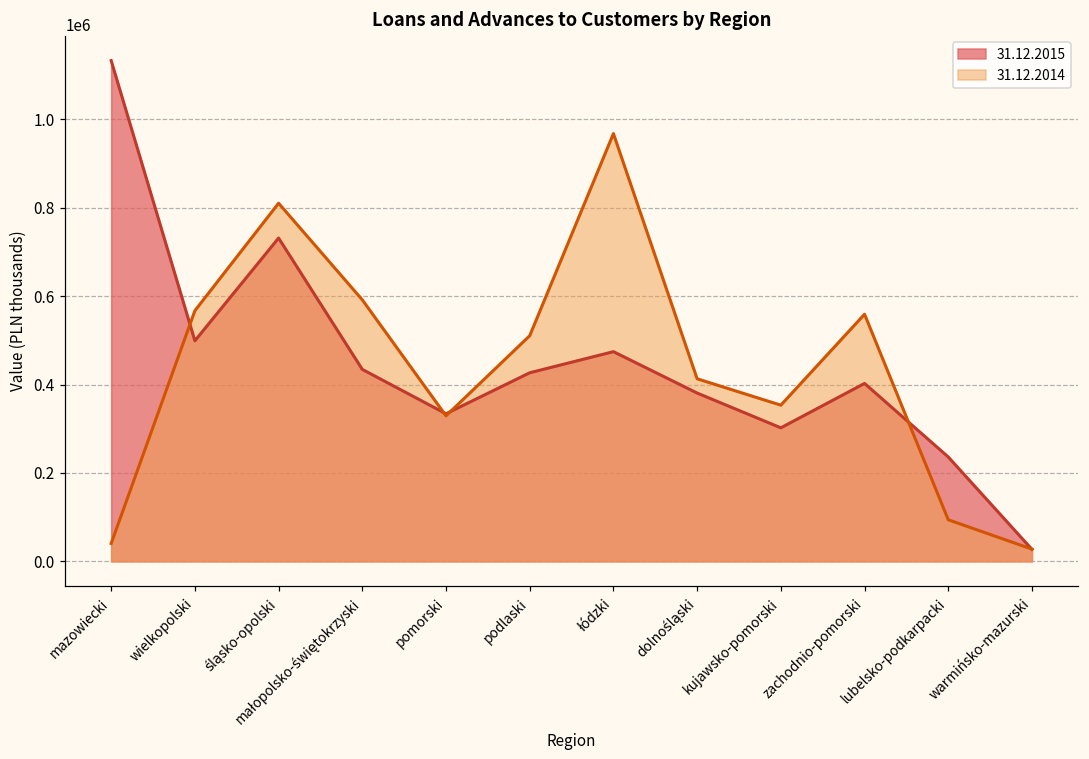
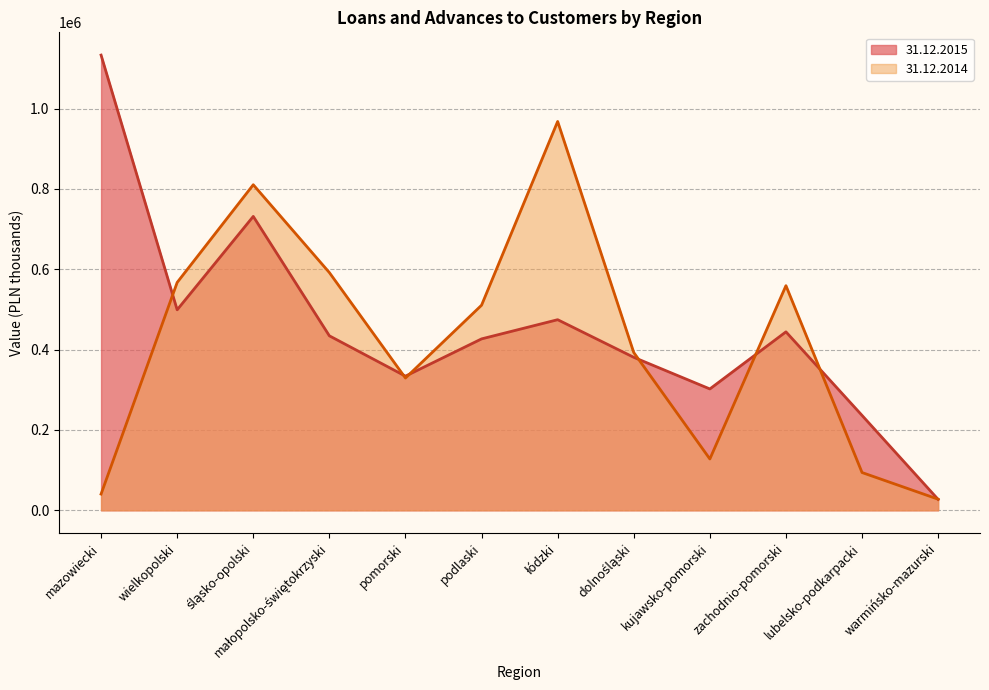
  {
    "31.12.2015": {
      "mazowiecki": 1130000,
      "wielkopolski": 500000,
      "śląsko-opolski": 730000,
      "małopolsko-świętokrzyski": 430000,
      "podlaski": 430000,
      "łódzki": 470000,
      "dolnośląski": 380000,
      "kujawsko-pomorski": 300000,
-     "zachodnio-pomorski": 400000,
+     "zachodnio-pomorski": 440000,
      "lubelsko-podkarpacki": 240000
    },
    "31.12.2014": {
      "mazowiecki": 40000,
      "wielkopolski": 570000,
      "śląsko-opolski": 810000,
      "małopolsko-świętokrzyski": 590000,
      "podlaski": 510000,
      "łódzki": 970000,
-     "dolnośląski": 410000,
-     "kujawsko-pomorski": 350000,
+     "dolnośląski": 390000,
+     "kujawsko-pomorski": 130000,
      "zachodnio-pomorski": 560000,
      "lubelsko-podkarpacki": 90000
    }
  }
